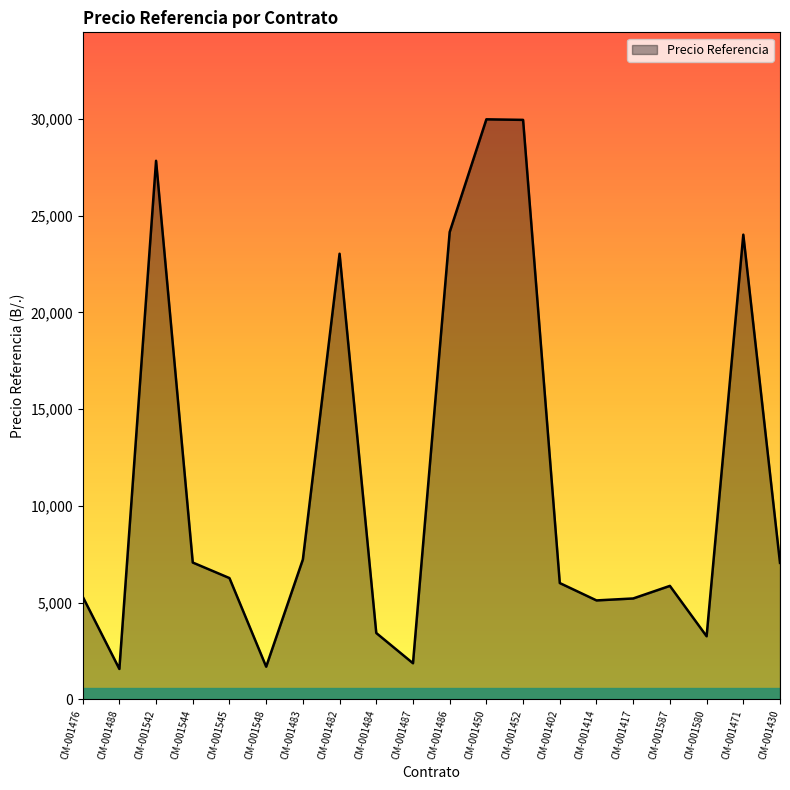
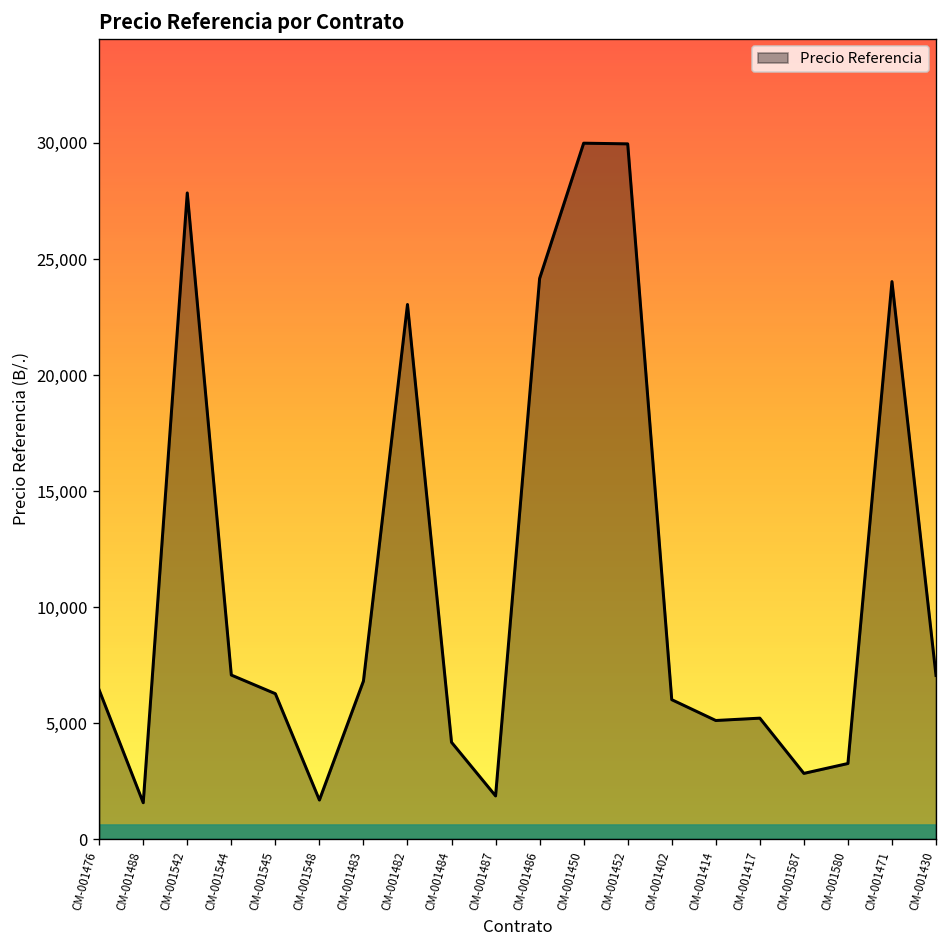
  {
-   "CM-001476": "5,300",
+   "CM-001476": "6,400",
    "CM-001488": "1,600",
    "CM-001542": "27,800",
    "CM-001544": "7,100",
    "CM-001545": "6,300",
    "CM-001548": "1,700",
-   "CM-001483": "7,200",
+   "CM-001483": "6,800",
    "CM-001482": "23,000",
-   "CM-001484": "3,400",
+   "CM-001484": "4,200",
    "CM-001487": "1,900",
    "CM-001486": "24,200",
    "CM-001450": "30,000",
    "CM-001452": "30,000",
    "CM-001402": "6,000",
    "CM-001414": "5,100",
    "CM-001417": "5,200",
-   "CM-001587": "5,900",
+   "CM-001587": "2,800",
    "CM-001580": "3,300",
    "CM-001471": "24,000",
    "CM-001430": "7,100"
  }
